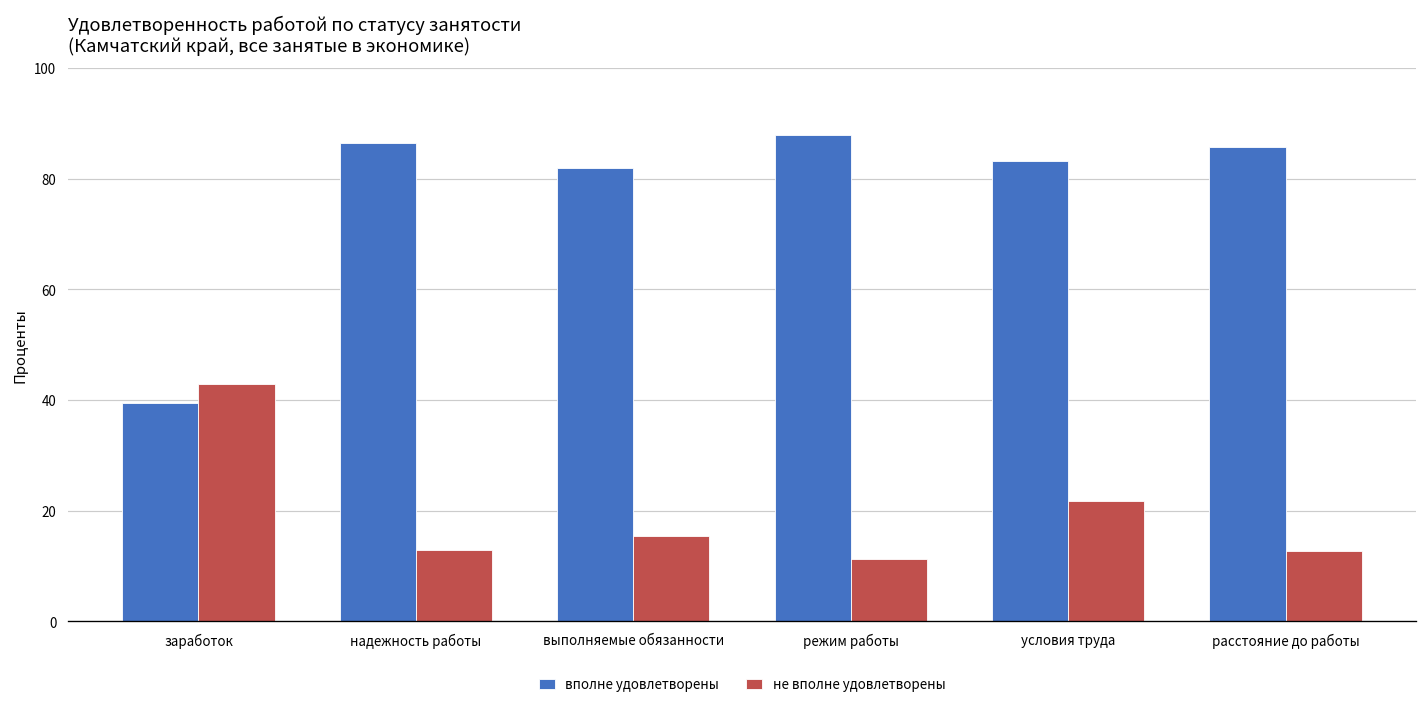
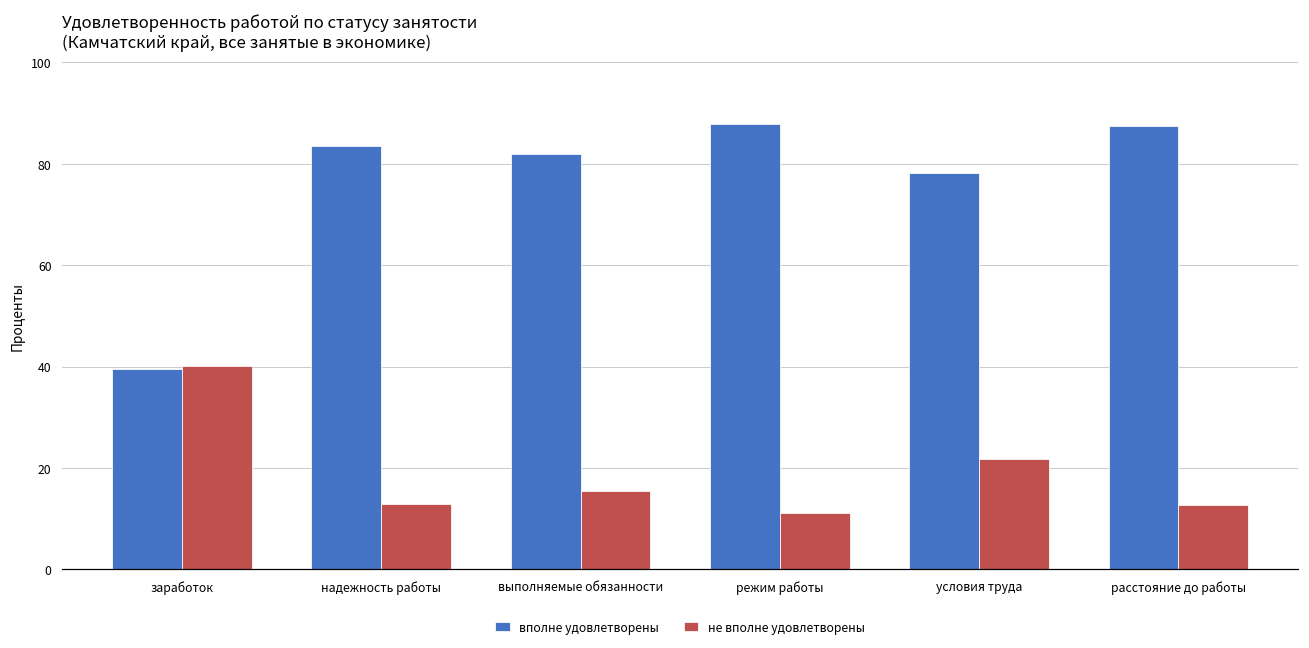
  {
    "вполне удовлетворены": {
      "заработок": 40,
-     "надежность работы": 86,
+     "надежность работы": 83,
      "выполняемые обязанности": 82,
      "режим работы": 88,
-     "условия труда": 83,
-     "расстояние до работы": 86
+     "условия труда": 78,
+     "расстояние до работы": 88
    },
    "не вполне удовлетворены": {
-     "заработок": 43,
+     "заработок": 40,
      "надежность работы": 13,
      "выполняемые обязанности": 15,
      "режим работы": 11,
      "условия труда": 22,
      "расстояние до работы": 13
    }
  }
